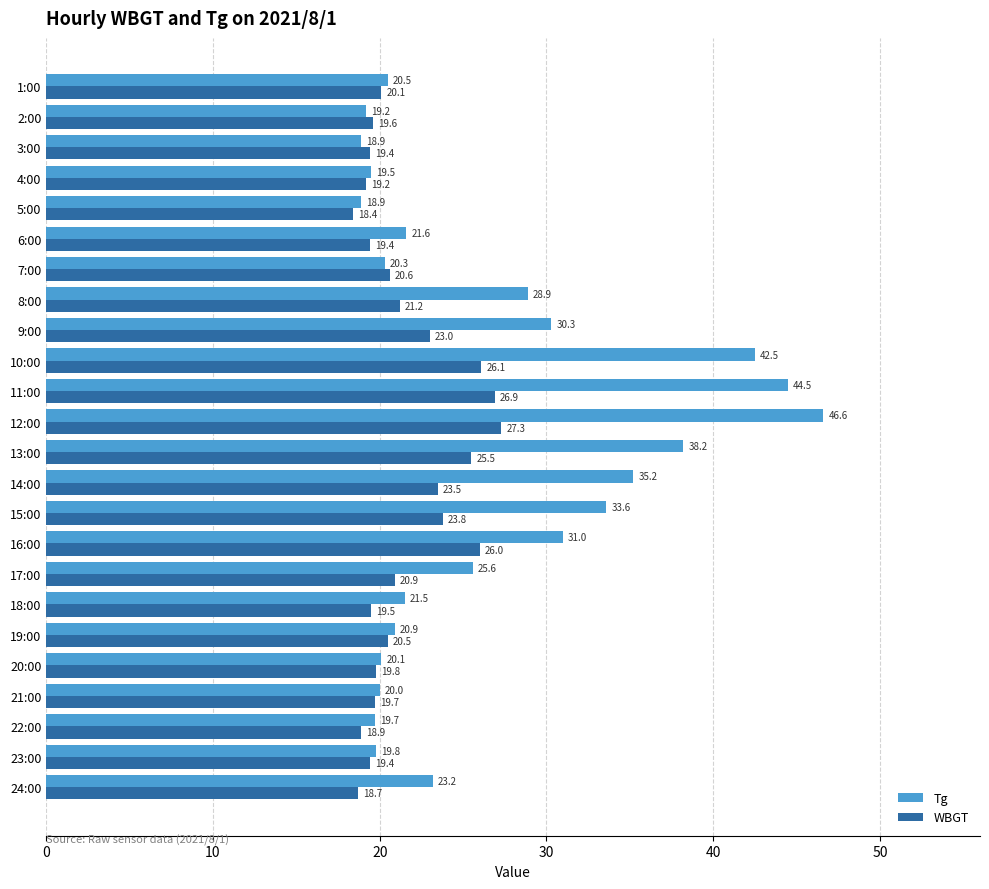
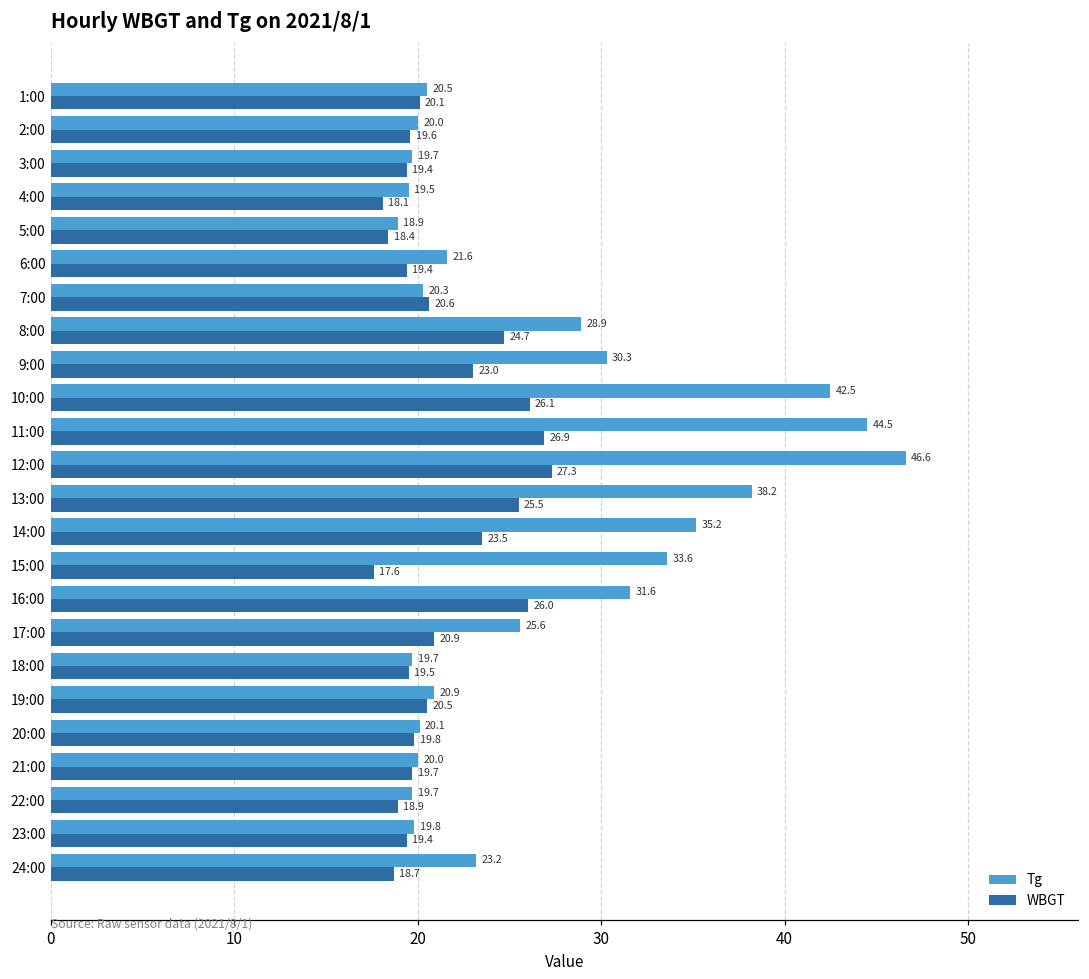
  {
    "Tg": {
      "1:00": 20.5,
-     "2:00": 19.2,
-     "3:00": 18.9,
+     "2:00": 20.0,
+     "3:00": 19.7,
      "4:00": 19.5,
      "5:00": 18.9,
      "6:00": 21.6,
      "7:00": 20.3,
      "8:00": 28.9,
      "9:00": 30.3,
      "10:00": 42.5,
      "11:00": 44.5,
      "12:00": 46.6,
      "13:00": 38.2,
      "14:00": 35.2,
      "15:00": 33.6,
-     "16:00": 31.0,
+     "16:00": 31.6,
      "17:00": 25.6,
-     "18:00": 21.5,
+     "18:00": 19.7,
      "19:00": 20.9,
      "20:00": 20.1,
      "21:00": 20.0,
      "22:00": 19.7,
      "23:00": 19.8,
      "24:00": 23.2
    },
    "WBGT": {
      "1:00": 20.1,
      "2:00": 19.6,
      "3:00": 19.4,
-     "4:00": 19.2,
+     "4:00": 18.1,
      "5:00": 18.4,
      "6:00": 19.4,
      "7:00": 20.6,
-     "8:00": 21.2,
+     "8:00": 24.7,
      "9:00": 23.0,
      "10:00": 26.1,
      "11:00": 26.9,
      "12:00": 27.3,
      "13:00": 25.5,
      "14:00": 23.5,
-     "15:00": 23.8,
+     "15:00": 17.6,
      "16:00": 26.0,
      "17:00": 20.9,
      "18:00": 19.5,
      "19:00": 20.5,
      "20:00": 19.8,
      "21:00": 19.7,
      "22:00": 18.9,
      "23:00": 19.4,
      "24:00": 18.7
    }
  }
